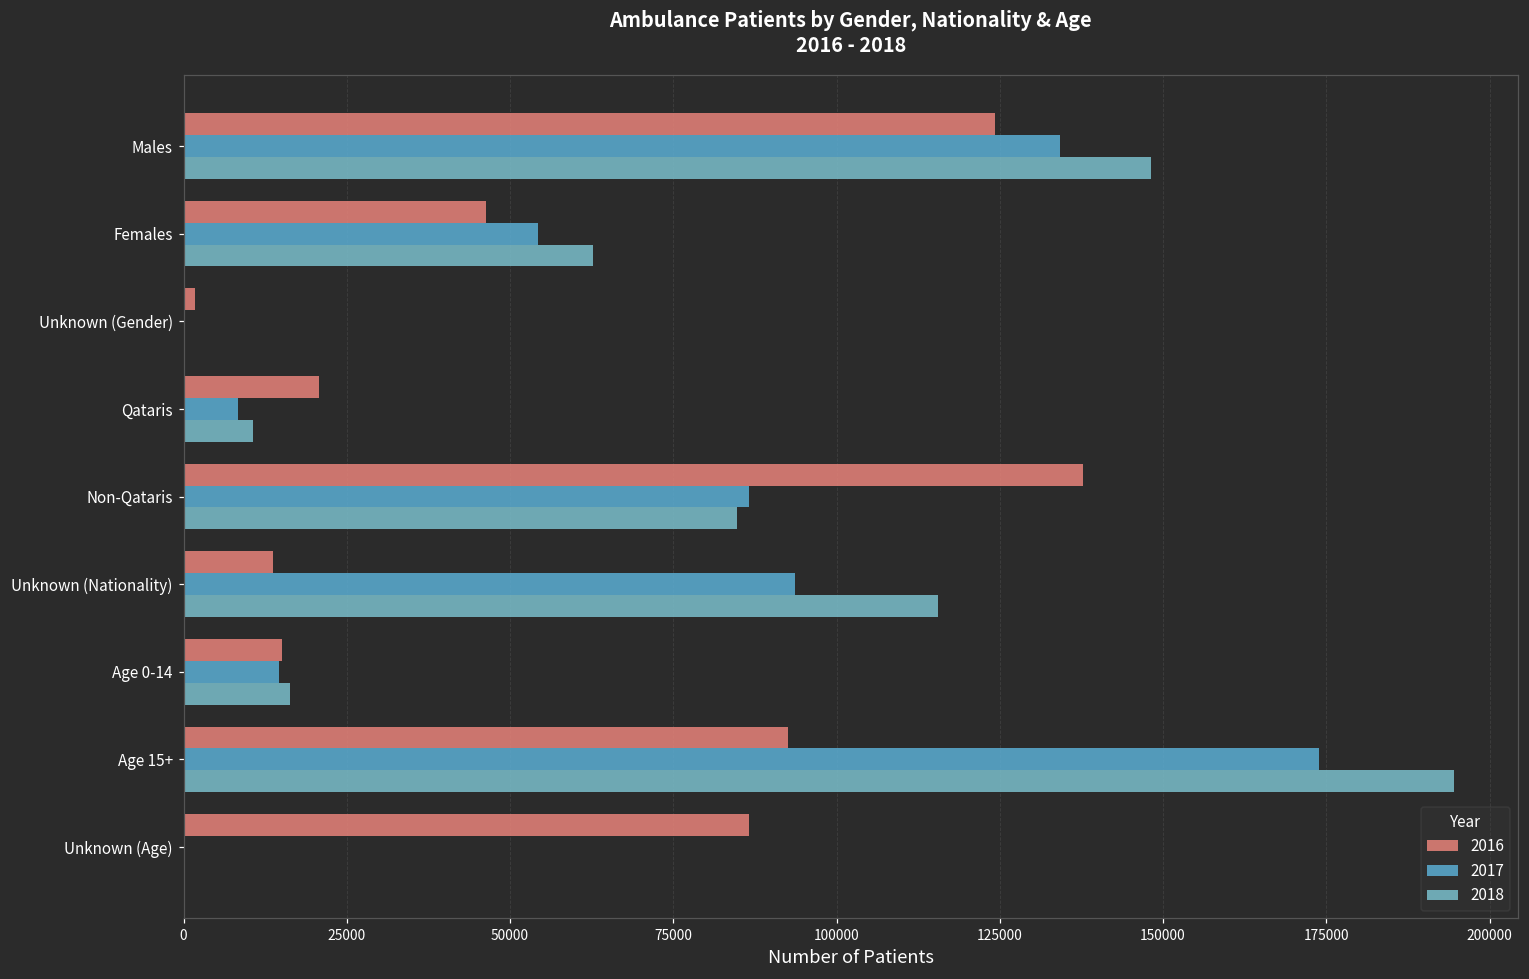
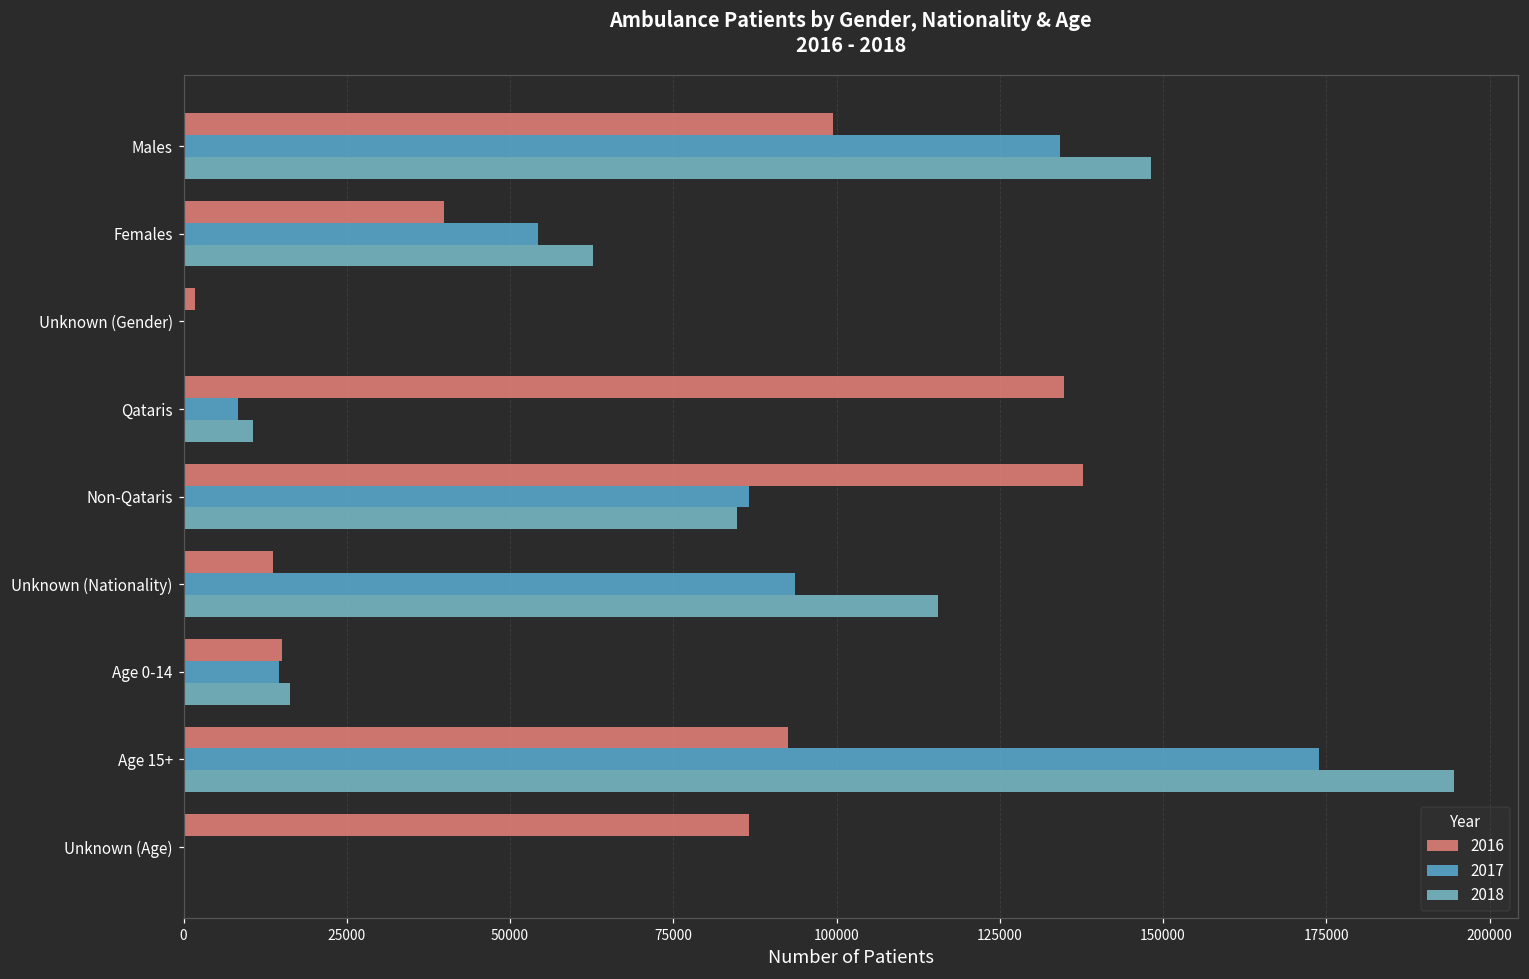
  {
    "2016": {
-     "Males": 124000,
-     "Females": 46000,
+     "Males": 99000,
+     "Females": 40000,
      "Unknown (Gender)": 2000,
-     "Qataris": 21000,
+     "Qataris": 135000,
      "Non-Qataris": 138000,
      "Unknown (Nationality)": 14000,
      "Age 0-14": 15000,
      "Age 15+": 93000,
      "Unknown (Age)": 87000
    }
  }
